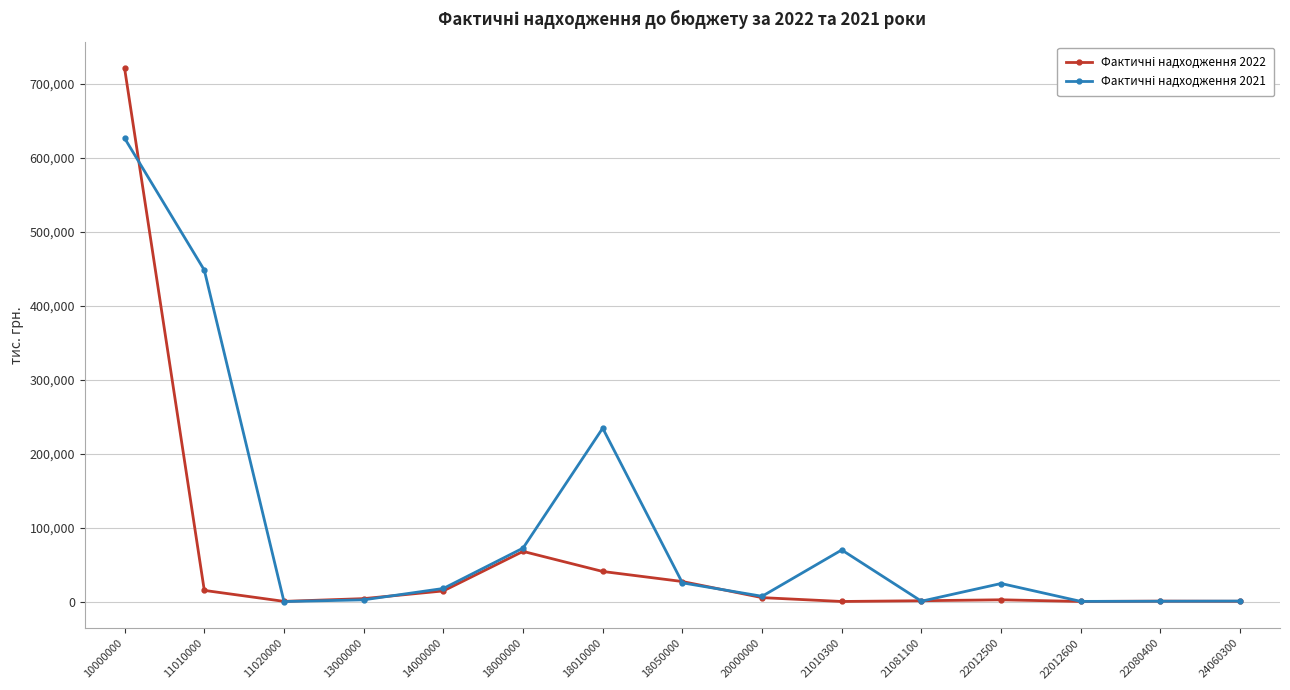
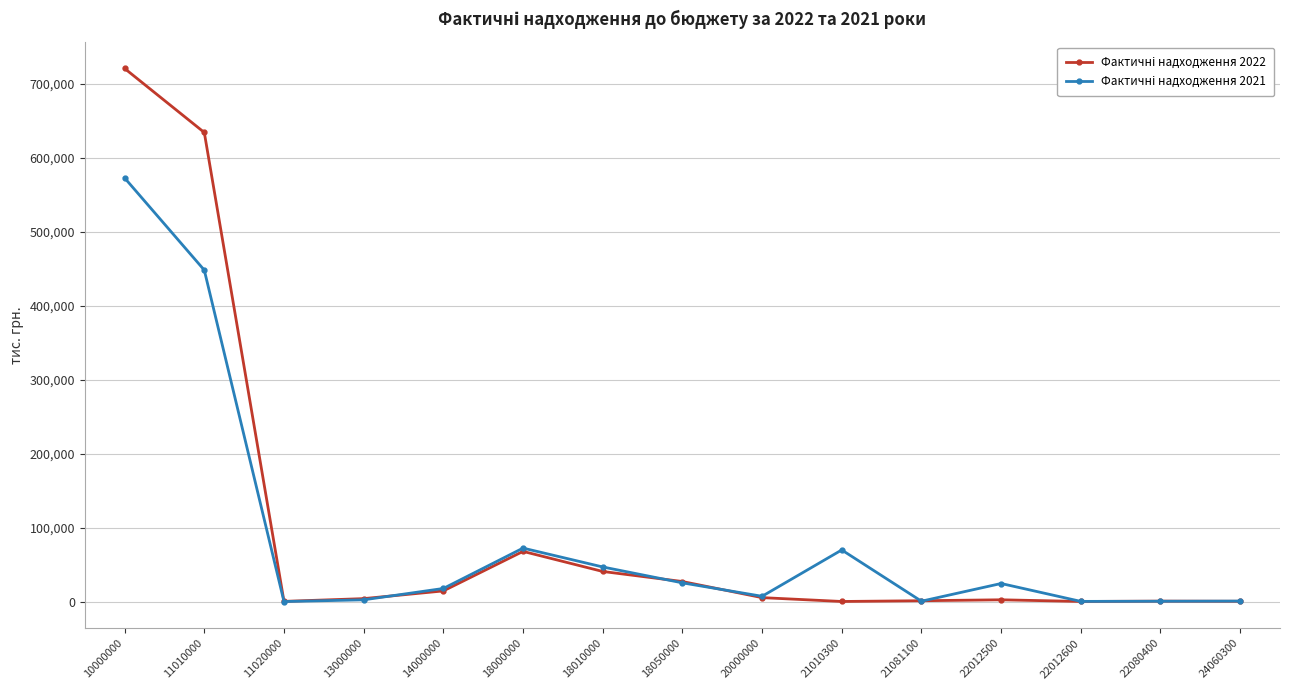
  {
    "Фактичні надходження 2022": {
      "10000000": "720,000",
-     "11010000": "20,000",
+     "11010000": "630,000",
      "18000000": "70,000",
      "18010000": "40,000",
      "21010300": "0",
      "22012500": "0"
    },
    "Фактичні надходження 2021": {
-     "10000000": "630,000",
+     "10000000": "570,000",
      "11010000": "450,000",
      "18000000": "70,000",
-     "18010000": "230,000",
+     "18010000": "50,000",
      "21010300": "70,000",
      "22012500": "20,000"
    }
  }
